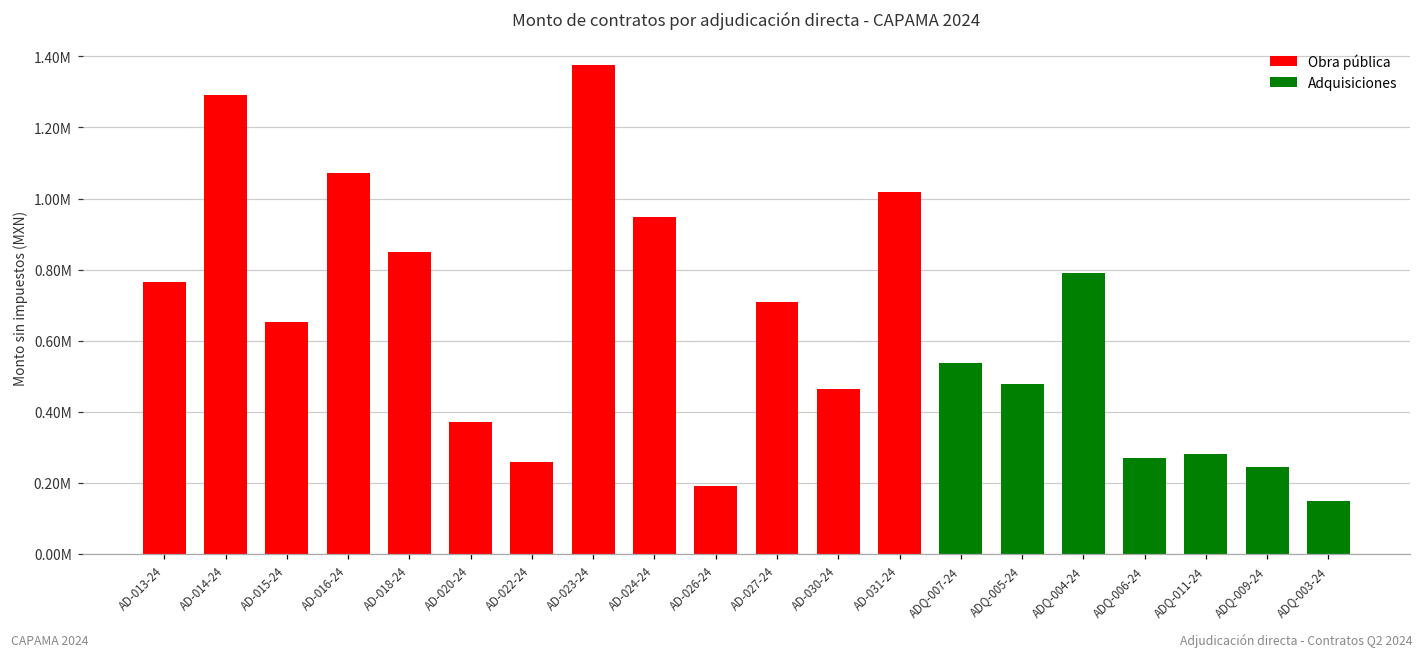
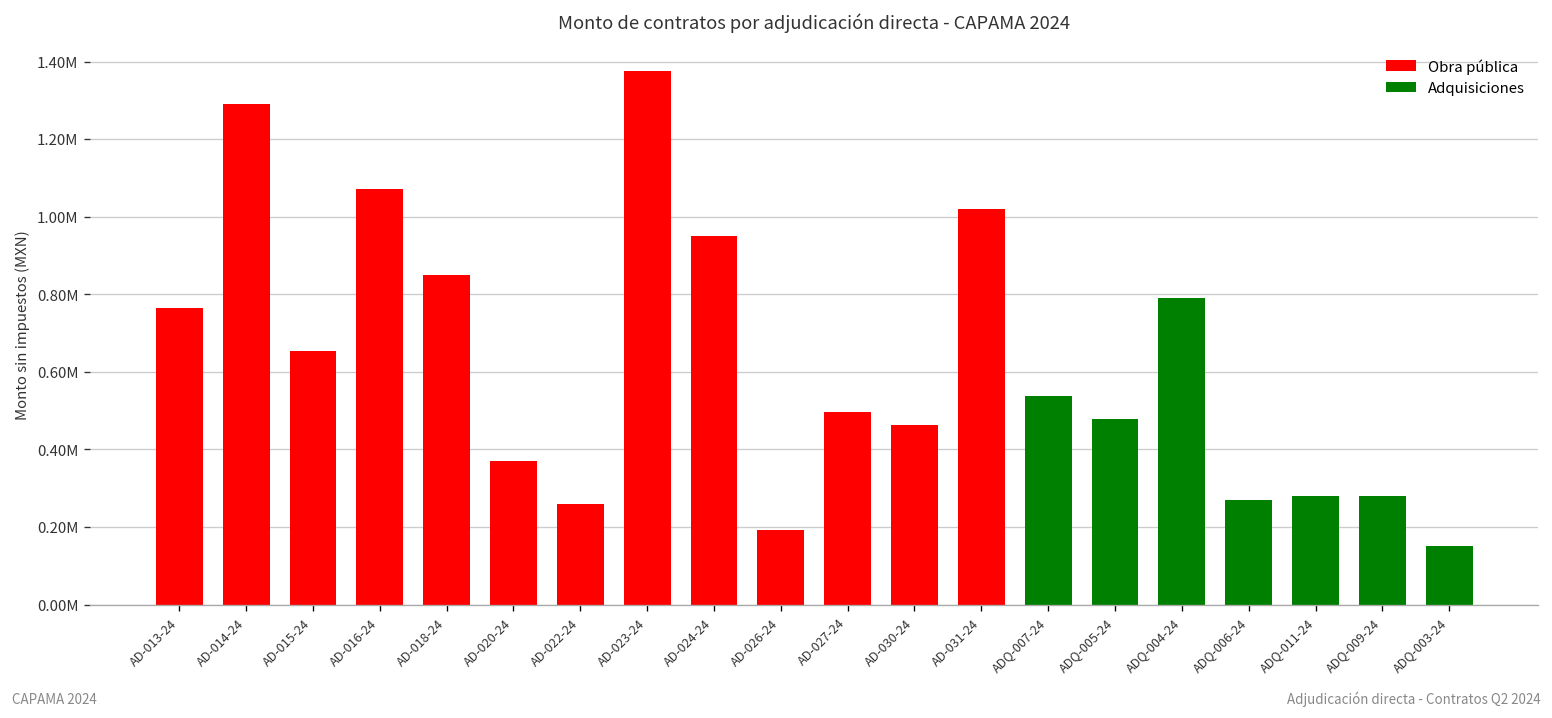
  {
    "AD-013-24": 770000,
    "AD-014-24": 1290000,
    "AD-015-24": 650000,
    "AD-016-24": 1070000,
    "AD-018-24": 850000,
    "AD-020-24": 370000,
    "AD-022-24": 260000,
    "AD-023-24": 1370000,
    "AD-024-24": 950000,
    "AD-026-24": 190000,
-   "AD-027-24": 710000,
+   "AD-027-24": 500000,
    "AD-030-24": 460000,
    "AD-031-24": 1020000,
    "ADQ-007-24": 540000,
    "ADQ-005-24": 480000,
    "ADQ-004-24": 790000,
    "ADQ-006-24": 270000,
    "ADQ-011-24": 280000,
-   "ADQ-009-24": 240000,
+   "ADQ-009-24": 280000,
    "ADQ-003-24": 150000
  }
